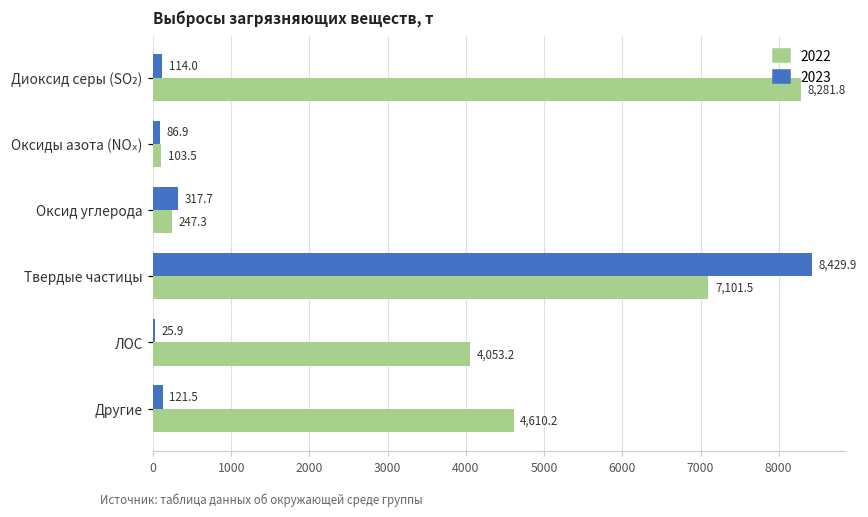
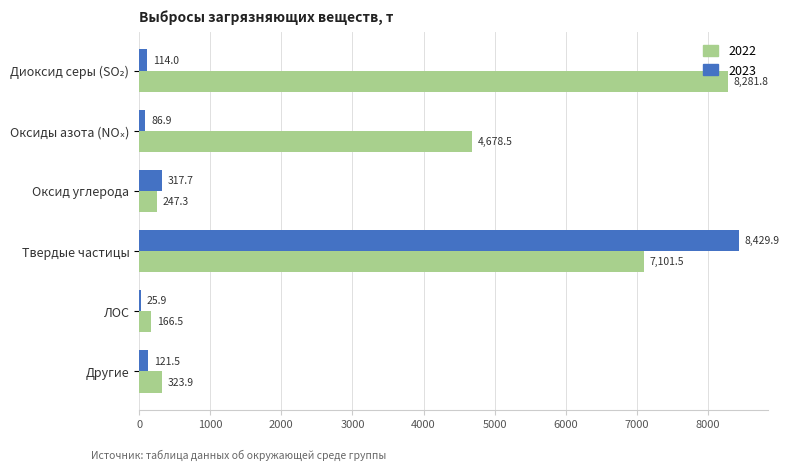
  {
    "2022": {
      "Диоксид серы (SO₂)": "8,281.8",
-     "Оксиды азота (NOₓ)": "103.5",
+     "Оксиды азота (NOₓ)": "4,678.5",
      "Оксид углерода": "247.3",
      "Твердые частицы": "7,101.5",
-     "ЛОС": "4,053.2",
-     "Другие": "4,610.2"
+     "ЛОС": "166.5",
+     "Другие": "323.9"
    },
    "2023": {
      "Диоксид серы (SO₂)": "114.0",
      "Оксиды азота (NOₓ)": "86.9",
      "Оксид углерода": "317.7",
      "Твердые частицы": "8,429.9",
      "ЛОС": "25.9",
      "Другие": "121.5"
    }
  }
